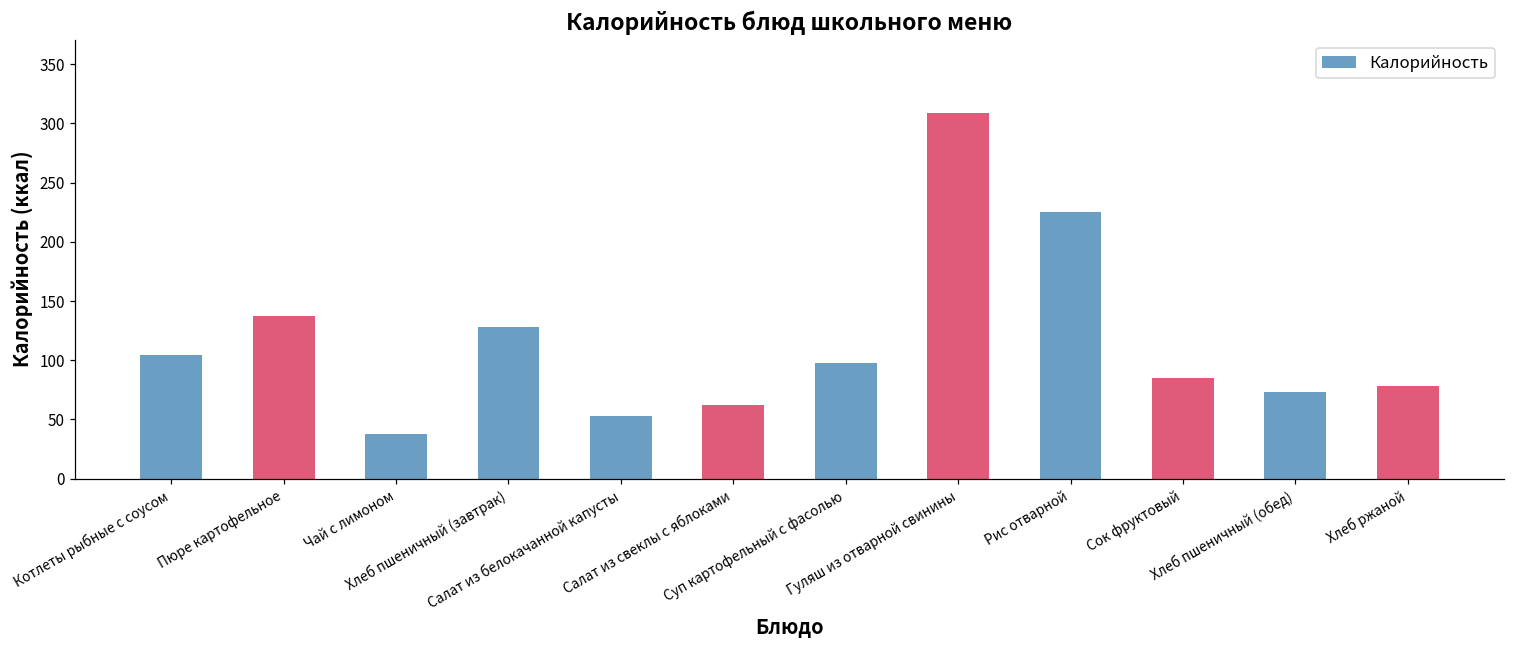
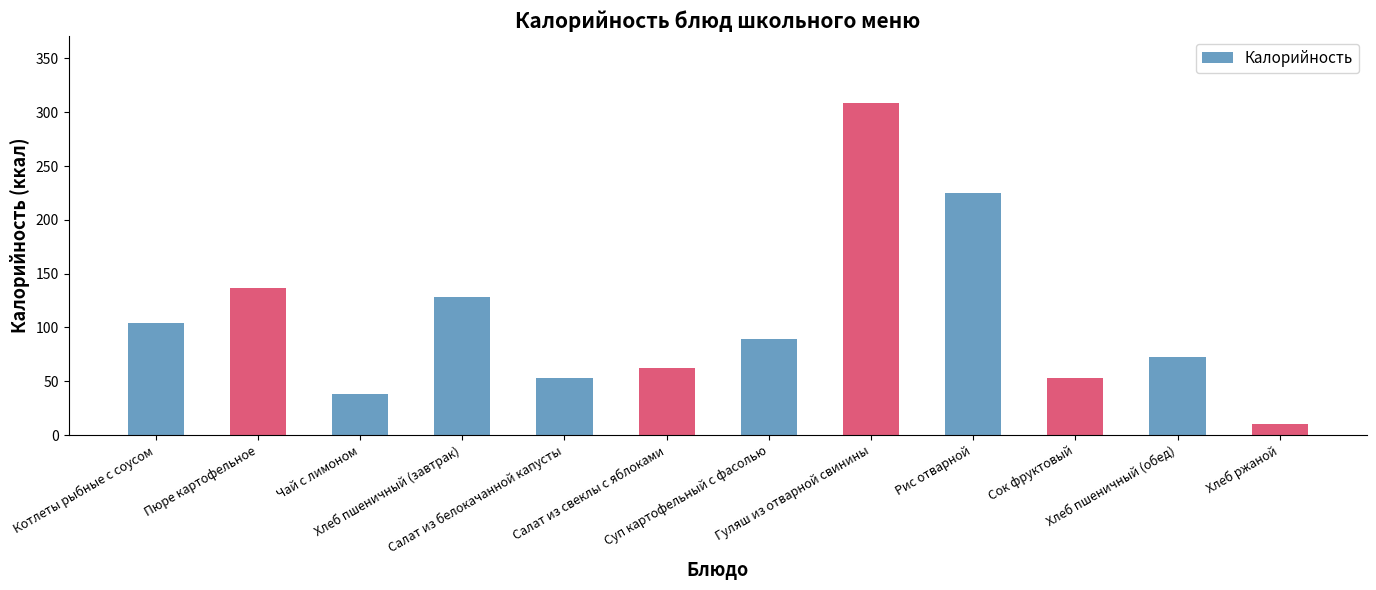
  {
    "Котлеты рыбные с соусом": 104,
    "Пюре картофельное": 137,
    "Чай с лимоном": 38,
    "Хлеб пшеничный (завтрак)": 128,
    "Салат из белокачанной капусты": 53,
    "Салат из свеклы с яблоками": 62,
-   "Суп картофельный с фасолью": 98,
+   "Суп картофельный с фасолью": 89,
    "Гуляш из отварной свинины": 309,
    "Рис отварной": 225,
-   "Сок фруктовый": 85,
+   "Сок фруктовый": 53,
    "Хлеб пшеничный (обед)": 73,
-   "Хлеб ржаной": 78
+   "Хлеб ржаной": 10
  }
